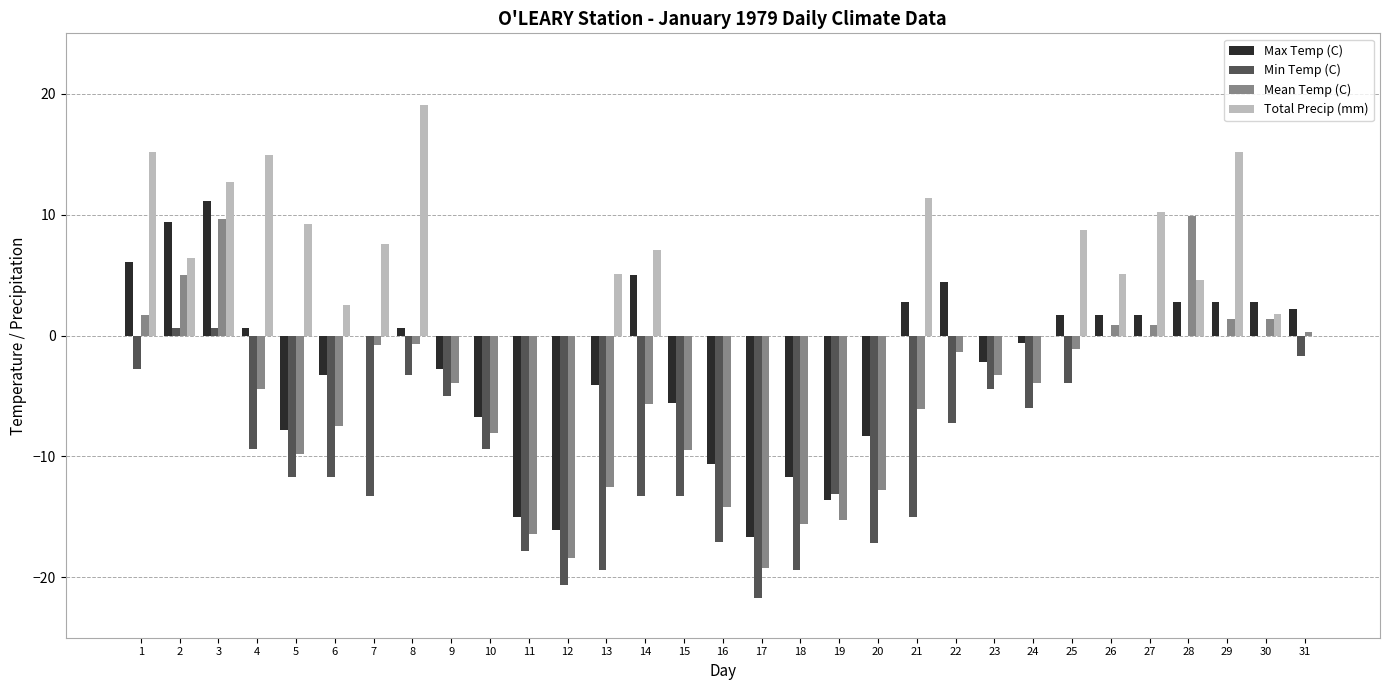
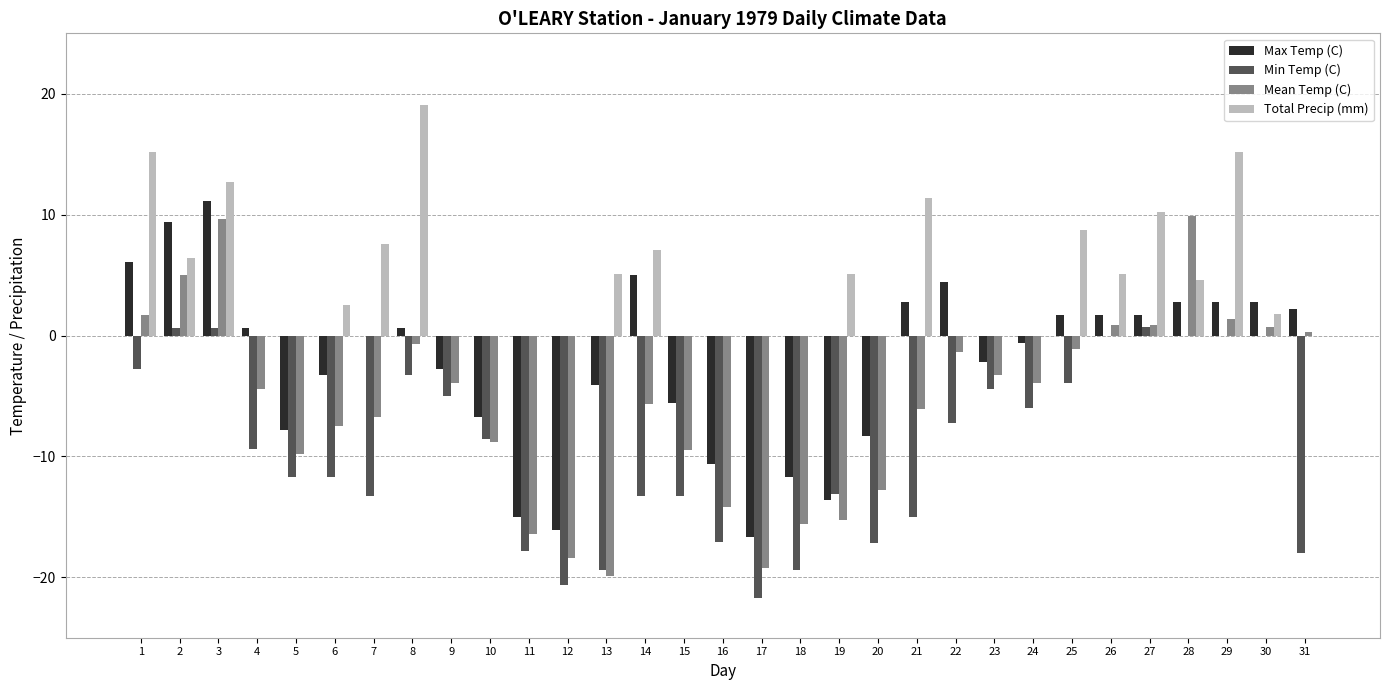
  {
    "Max Temp (C)": {
      "1": 6.1,
      "2": 9.4,
      "3": 11.1,
      "4": 0.6,
      "5": -7.8,
      "6": -3.3,
      "7": 0.0,
      "8": 0.6,
      "9": -2.8,
      "10": -6.7,
      "11": -15.0,
      "12": -16.1,
      "13": -4.1,
      "14": 5.0,
      "15": -5.6,
      "16": -10.6,
      "17": -16.7,
      "18": -11.7,
      "19": -13.6,
      "20": -8.3,
      "21": 2.8,
      "22": 4.4,
      "23": -2.2,
      "24": -0.6,
      "25": 1.7,
      "26": 1.7,
      "27": 1.7,
      "28": 2.8,
      "29": 2.8,
      "30": 2.8,
      "31": 2.2
    },
    "Min Temp (C)": {
      "1": -2.8,
      "2": 0.6,
      "3": 0.6,
      "4": -9.4,
      "5": -11.7,
      "6": -11.7,
      "7": -13.3,
      "8": -3.3,
      "9": -5.0,
-     "10": -9.4,
+     "10": -8.6,
      "11": -17.8,
      "12": -20.6,
      "13": -19.4,
      "14": -13.3,
      "15": -13.3,
      "16": -17.1,
      "17": -21.7,
      "18": -19.4,
      "19": -13.1,
      "20": -17.2,
      "21": -15.0,
      "22": -7.2,
      "23": -4.4,
      "24": -6.0,
      "25": -3.9,
      "26": 0.0,
-     "27": 0.0,
+     "27": 0.7,
      "28": 0.0,
      "29": 0.0,
      "30": 0.0,
-     "31": -1.7
+     "31": -18.0
    },
    "Mean Temp (C)": {
      "1": 1.7,
      "2": 5.0,
      "3": 9.6,
      "4": -4.4,
      "5": -9.8,
      "6": -7.5,
-     "7": -0.8,
+     "7": -6.7,
      "8": -0.7,
      "9": -3.9,
-     "10": -8.1,
+     "10": -8.8,
      "11": -16.4,
      "12": -18.4,
-     "13": -12.5,
+     "13": -19.9,
      "14": -5.7,
      "15": -9.5,
      "16": -14.2,
      "17": -19.2,
      "18": -15.6,
      "19": -15.3,
      "20": -12.8,
      "21": -6.1,
      "22": -1.4,
      "23": -3.3,
      "24": -3.9,
      "25": -1.1,
      "26": 0.9,
      "27": 0.9,
      "28": 9.9,
      "29": 1.4,
-     "30": 1.4,
+     "30": 0.7,
      "31": 0.3
    },
    "Total Precip (mm)": {
      "1": 15.2,
      "2": 6.4,
      "3": 12.7,
-     "4": 14.9,
-     "5": 9.2,
+     "4": 0.0,
+     "5": 0.0,
      "6": 2.5,
      "7": 7.6,
      "8": 19.1,
      "9": 0.0,
      "10": 0.0,
      "11": 0.0,
      "12": 0.0,
      "13": 5.1,
      "14": 7.1,
      "15": 0.0,
      "16": 0.0,
      "17": 0.0,
      "18": 0.0,
-     "19": 0.0,
+     "19": 5.1,
      "20": 0.0,
      "21": 11.4,
      "22": 0.0,
      "23": 0.0,
      "24": 0.0,
      "25": 8.7,
      "26": 5.1,
      "27": 10.2,
      "28": 4.6,
      "29": 15.2,
      "30": 1.8,
      "31": 0.0
    }
  }
